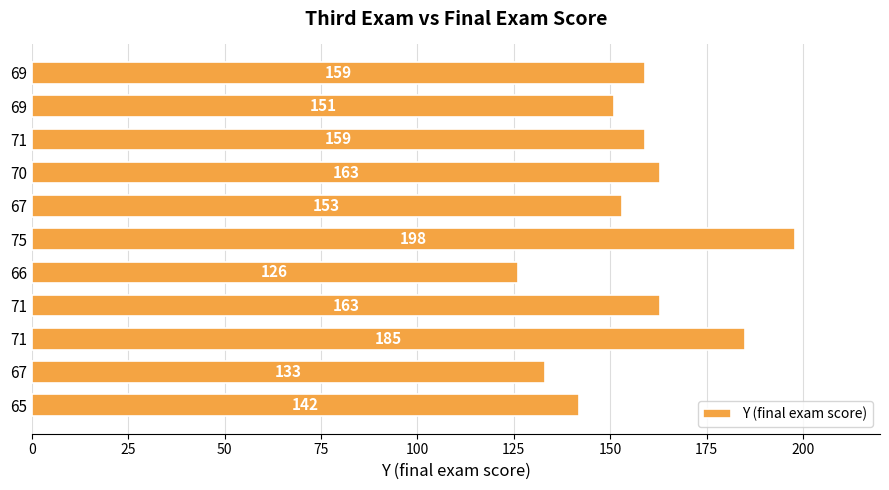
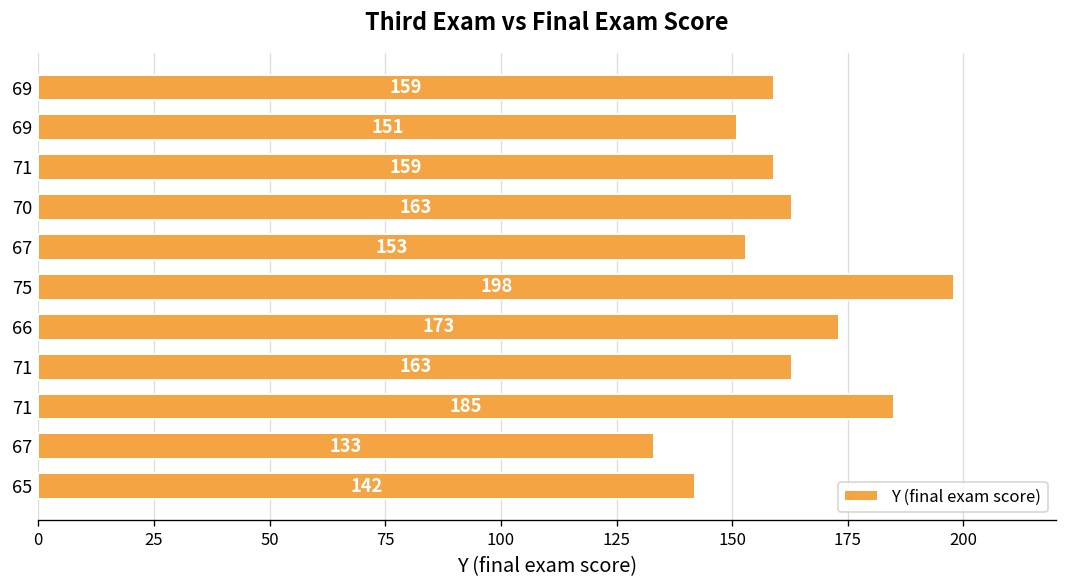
  {
    "70": 163,
    "75": 198,
-   "66": 126,
+   "66": 173,
    "65": 142
  }
